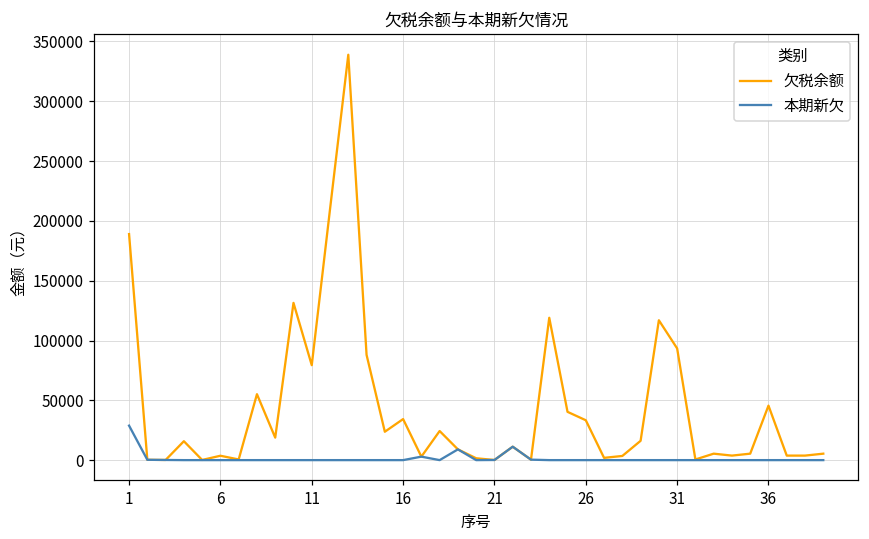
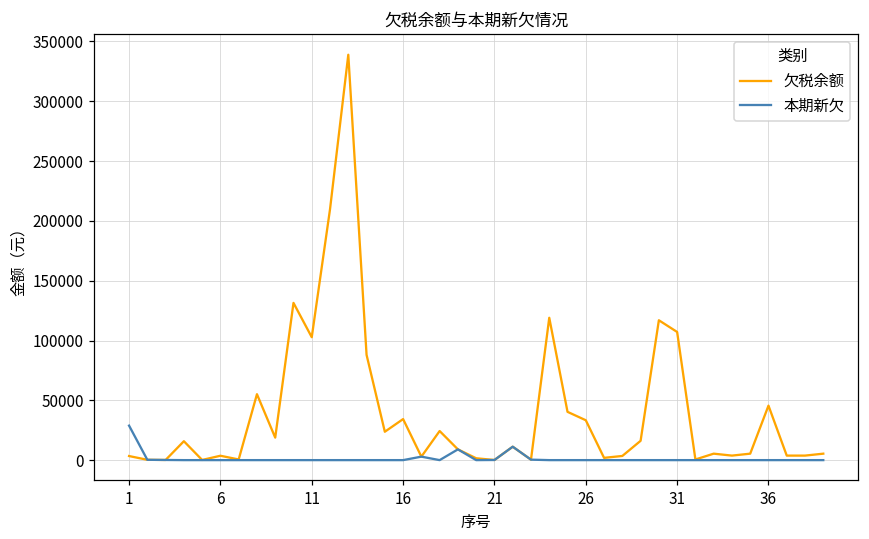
  {
    "欠税余额": {
-     "1": 189000,
+     "1": 3000,
      "6": 4000,
-     "11": 79000,
+     "11": 103000,
      "16": 34000,
      "26": 33000,
-     "31": 93000,
+     "31": 107000,
      "36": 46000
    },
    "本期新欠": {
      "1": 29000,
      "6": 0,
      "11": 0,
      "16": 0,
      "26": 0,
      "31": 0,
      "36": 0
    }
  }
